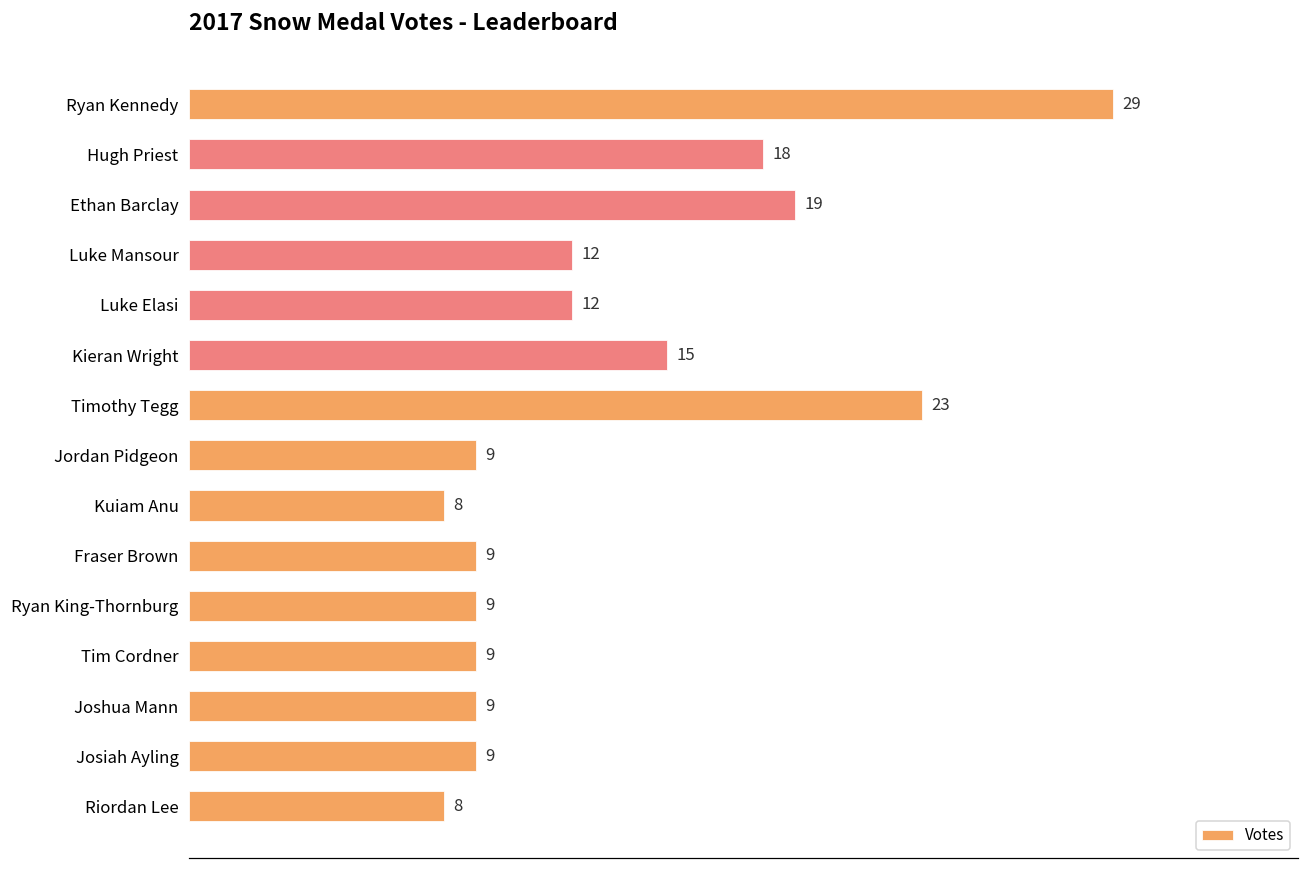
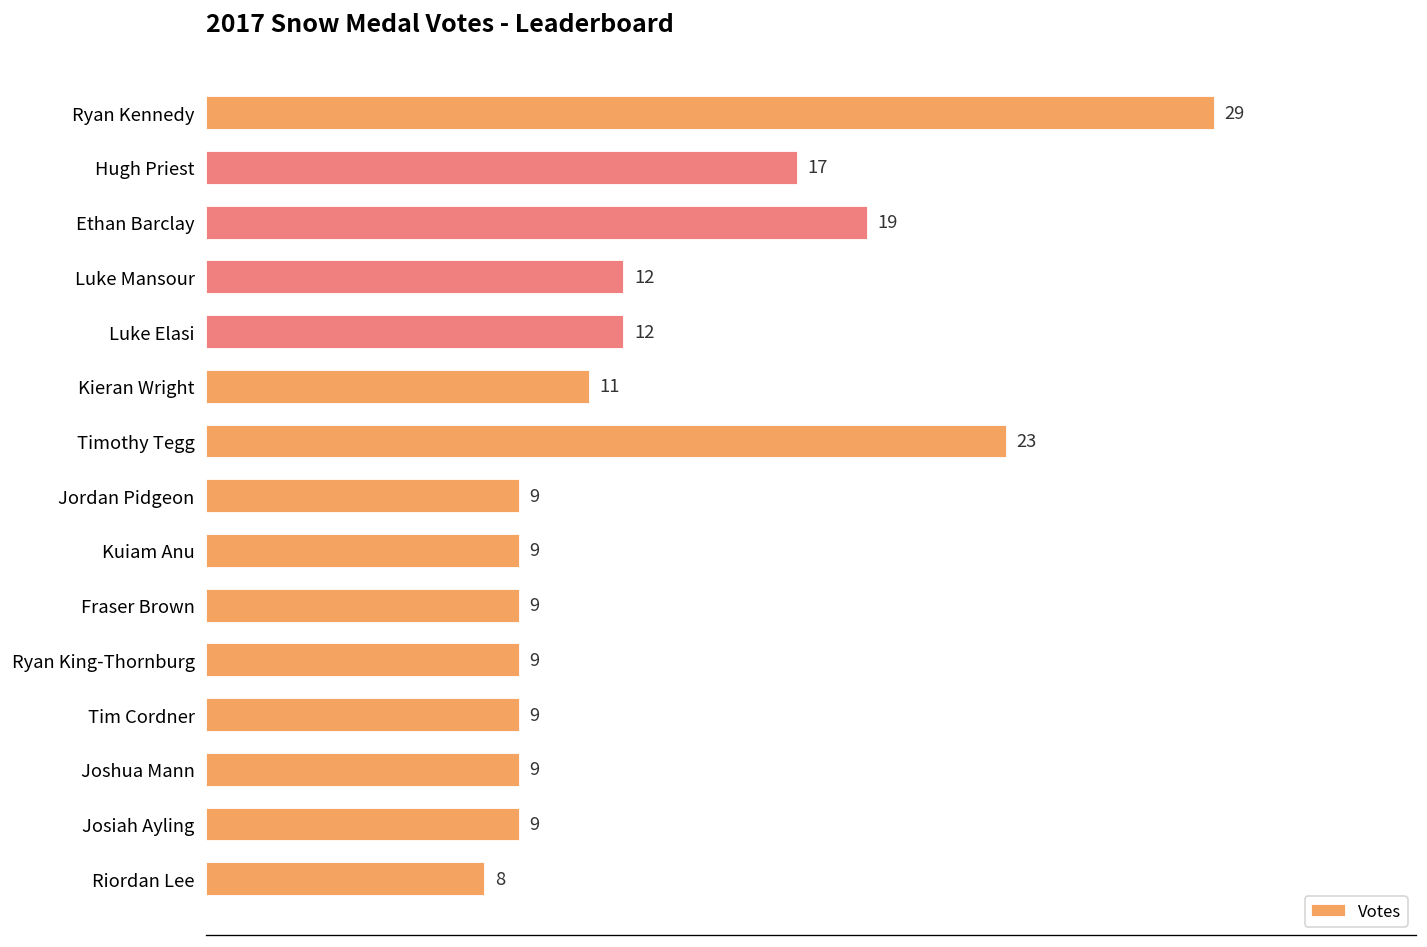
  {
    "Ryan Kennedy": 29,
-   "Hugh Priest": 18,
+   "Hugh Priest": 17,
    "Ethan Barclay": 19,
    "Luke Mansour": 12,
    "Luke Elasi": 12,
-   "Kieran Wright": 15,
+   "Kieran Wright": 11,
    "Timothy Tegg": 23,
    "Jordan Pidgeon": 9,
-   "Kuiam Anu": 8,
+   "Kuiam Anu": 9,
    "Fraser Brown": 9,
    "Ryan King-Thornburg": 9,
    "Tim Cordner": 9,
    "Joshua Mann": 9,
    "Josiah Ayling": 9,
    "Riordan Lee": 8
  }
